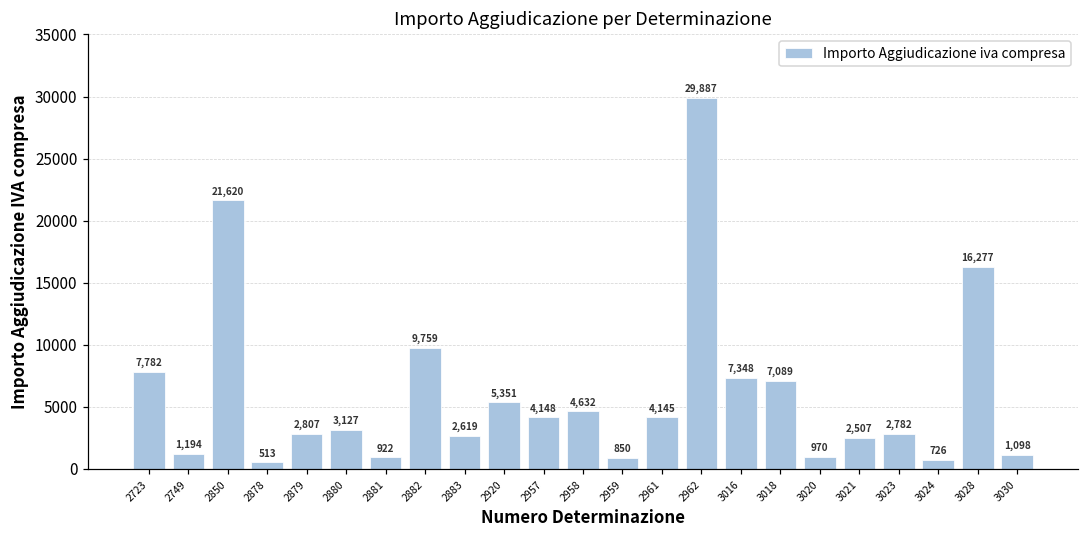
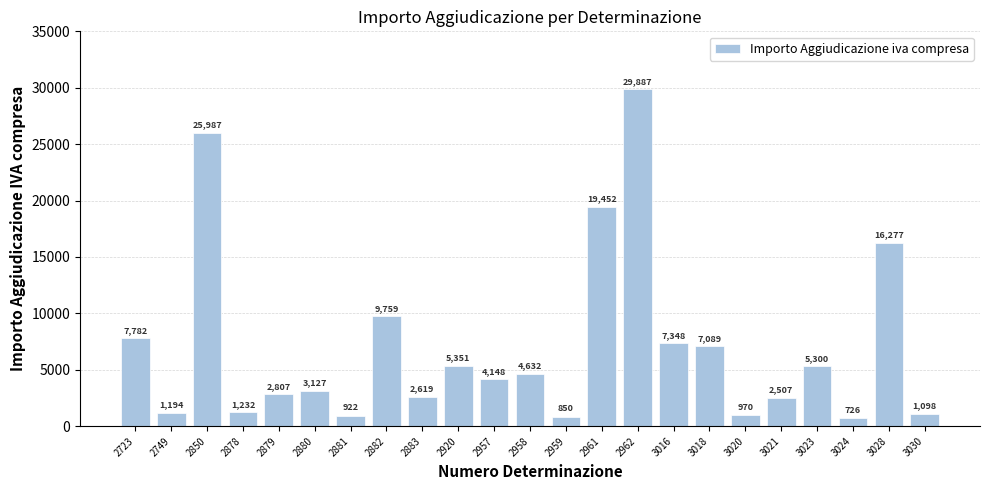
  {
    "2723": "7,782",
    "2749": "1,194",
-   "2850": "21,620",
-   "2878": "513",
+   "2850": "25,987",
+   "2878": "1,232",
    "2879": "2,807",
    "2880": "3,127",
    "2881": "922",
    "2882": "9,759",
    "2883": "2,619",
    "2920": "5,351",
    "2957": "4,148",
    "2958": "4,632",
    "2959": "850",
-   "2961": "4,145",
+   "2961": "19,452",
    "2962": "29,887",
    "3016": "7,348",
    "3018": "7,089",
    "3020": "970",
    "3021": "2,507",
-   "3023": "2,782",
+   "3023": "5,300",
    "3024": "726",
    "3028": "16,277",
    "3030": "1,098"
  }
